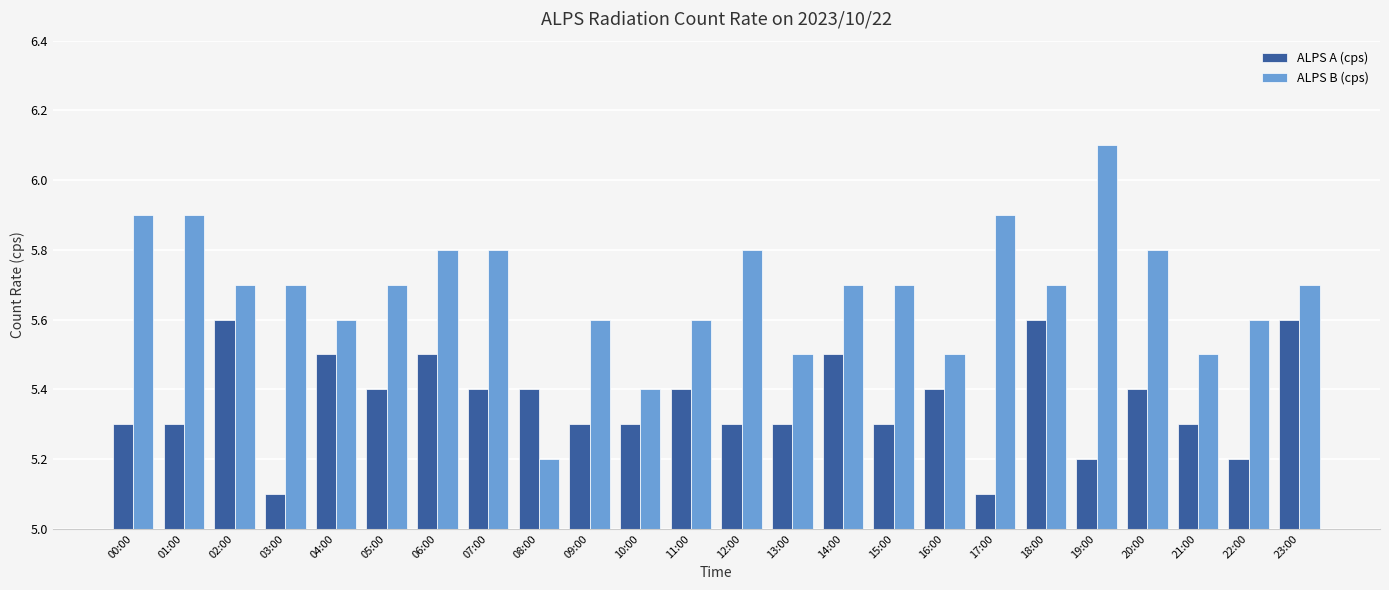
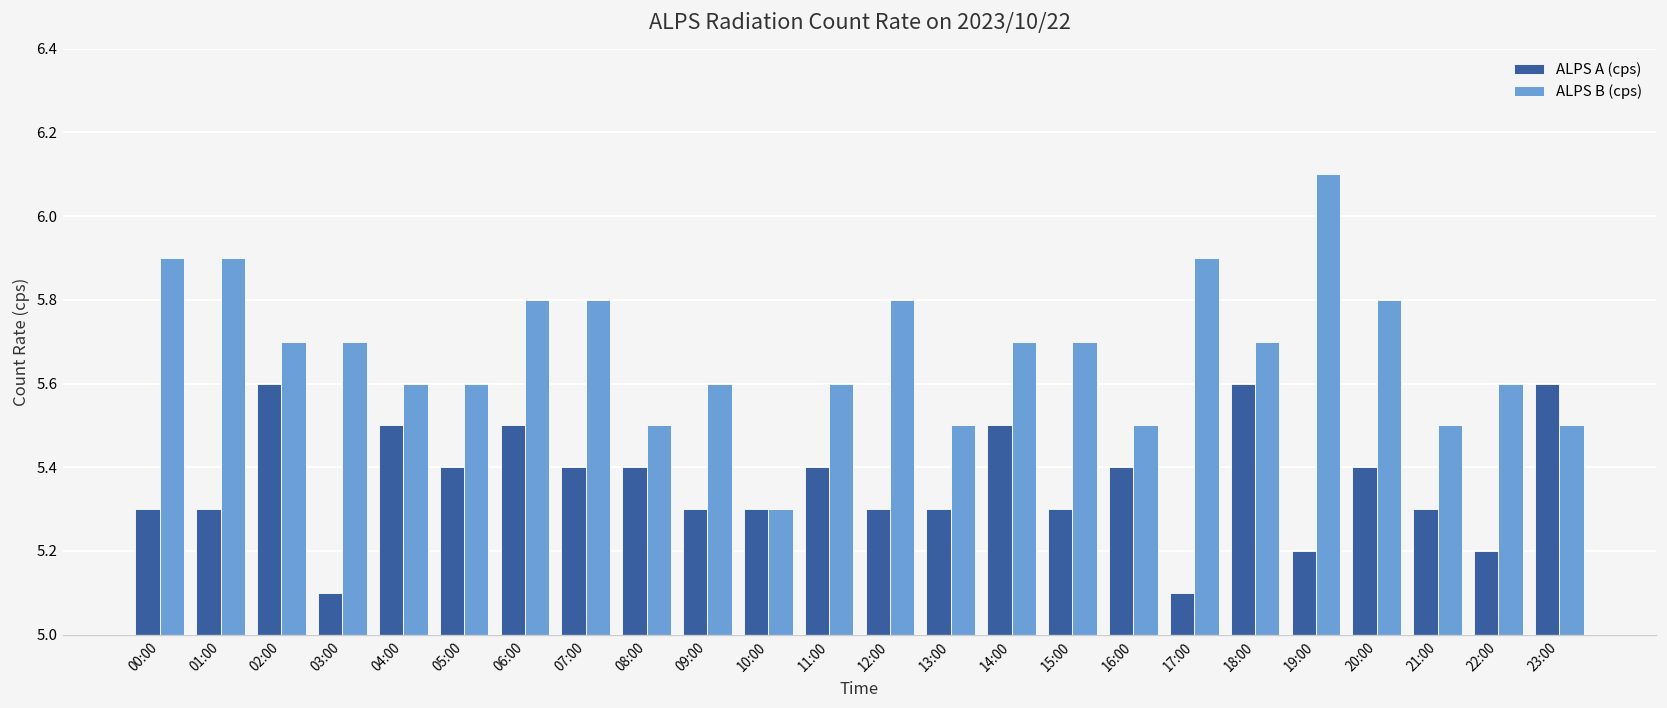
  {
    "ALPS A (cps)": {
      "00:00": 5.3,
      "01:00": 5.3,
      "02:00": 5.6,
      "03:00": 5.1,
      "04:00": 5.5,
      "05:00": 5.4,
      "06:00": 5.5,
      "07:00": 5.4,
      "08:00": 5.4,
      "09:00": 5.3,
      "10:00": 5.3,
      "11:00": 5.4,
      "12:00": 5.3,
      "13:00": 5.3,
      "14:00": 5.5,
      "15:00": 5.3,
      "16:00": 5.4,
      "17:00": 5.1,
      "18:00": 5.6,
      "19:00": 5.2,
      "20:00": 5.4,
      "21:00": 5.3,
      "22:00": 5.2,
      "23:00": 5.6
    },
    "ALPS B (cps)": {
      "00:00": 5.9,
      "01:00": 5.9,
      "02:00": 5.7,
      "03:00": 5.7,
      "04:00": 5.6,
-     "05:00": 5.7,
+     "05:00": 5.6,
      "06:00": 5.8,
      "07:00": 5.8,
-     "08:00": 5.2,
+     "08:00": 5.5,
      "09:00": 5.6,
-     "10:00": 5.4,
+     "10:00": 5.3,
      "11:00": 5.6,
      "12:00": 5.8,
      "13:00": 5.5,
      "14:00": 5.7,
      "15:00": 5.7,
      "16:00": 5.5,
      "17:00": 5.9,
      "18:00": 5.7,
      "19:00": 6.1,
      "20:00": 5.8,
      "21:00": 5.5,
      "22:00": 5.6,
-     "23:00": 5.7
+     "23:00": 5.5
    }
  }
